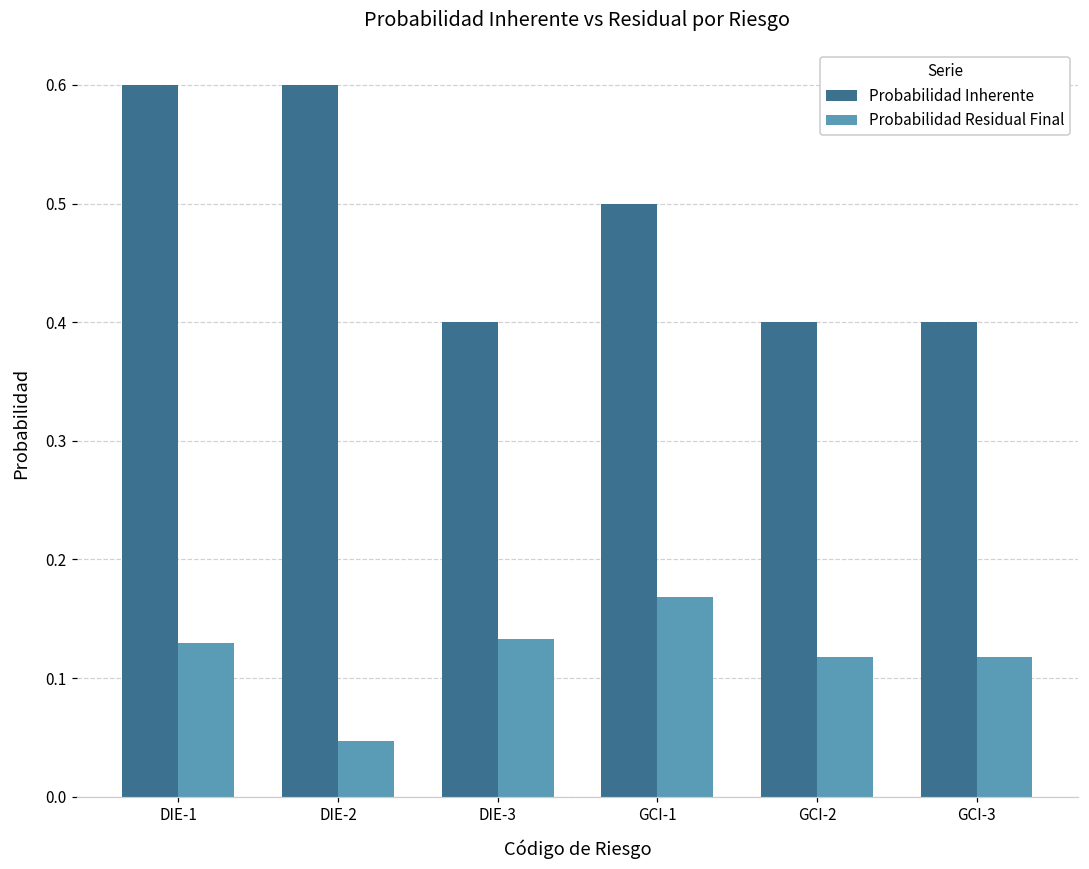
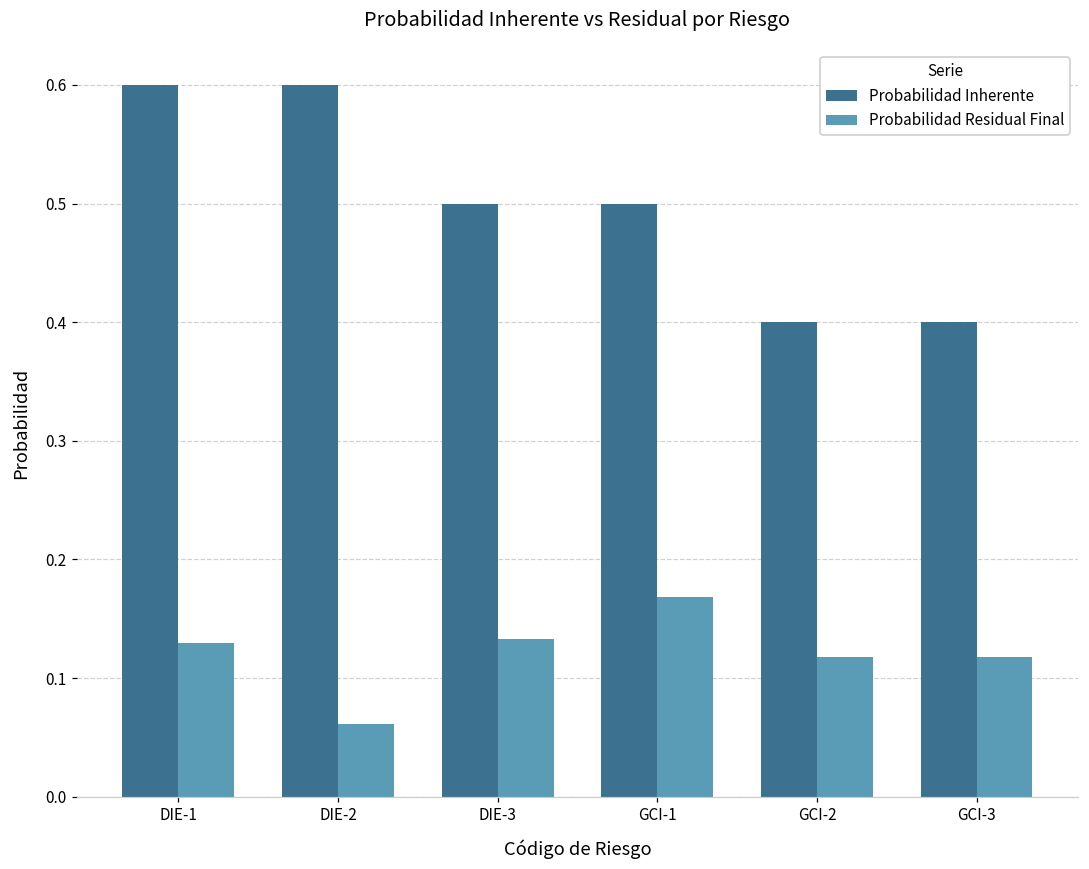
  {
    "Probabilidad Inherente": {
      "DIE-1": 0.6,
      "DIE-2": 0.6,
-     "DIE-3": 0.4,
+     "DIE-3": 0.5,
      "GCI-1": 0.5,
      "GCI-2": 0.4,
      "GCI-3": 0.4
    },
    "Probabilidad Residual Final": {
      "DIE-1": 0.130,
-     "DIE-2": 0.047,
+     "DIE-2": 0.061,
      "DIE-3": 0.133,
      "GCI-1": 0.168,
      "GCI-2": 0.118,
      "GCI-3": 0.118
    }
  }
